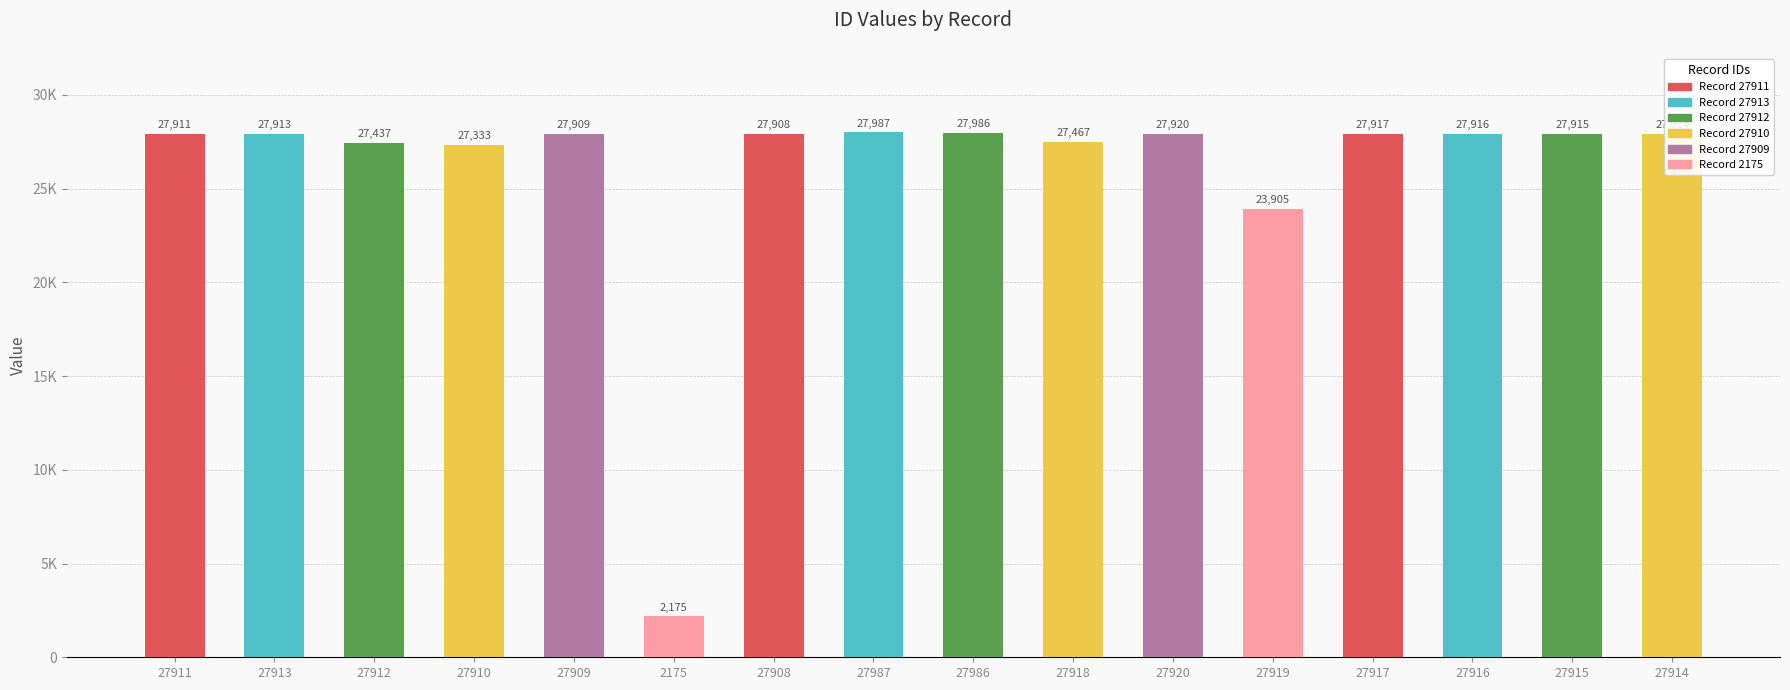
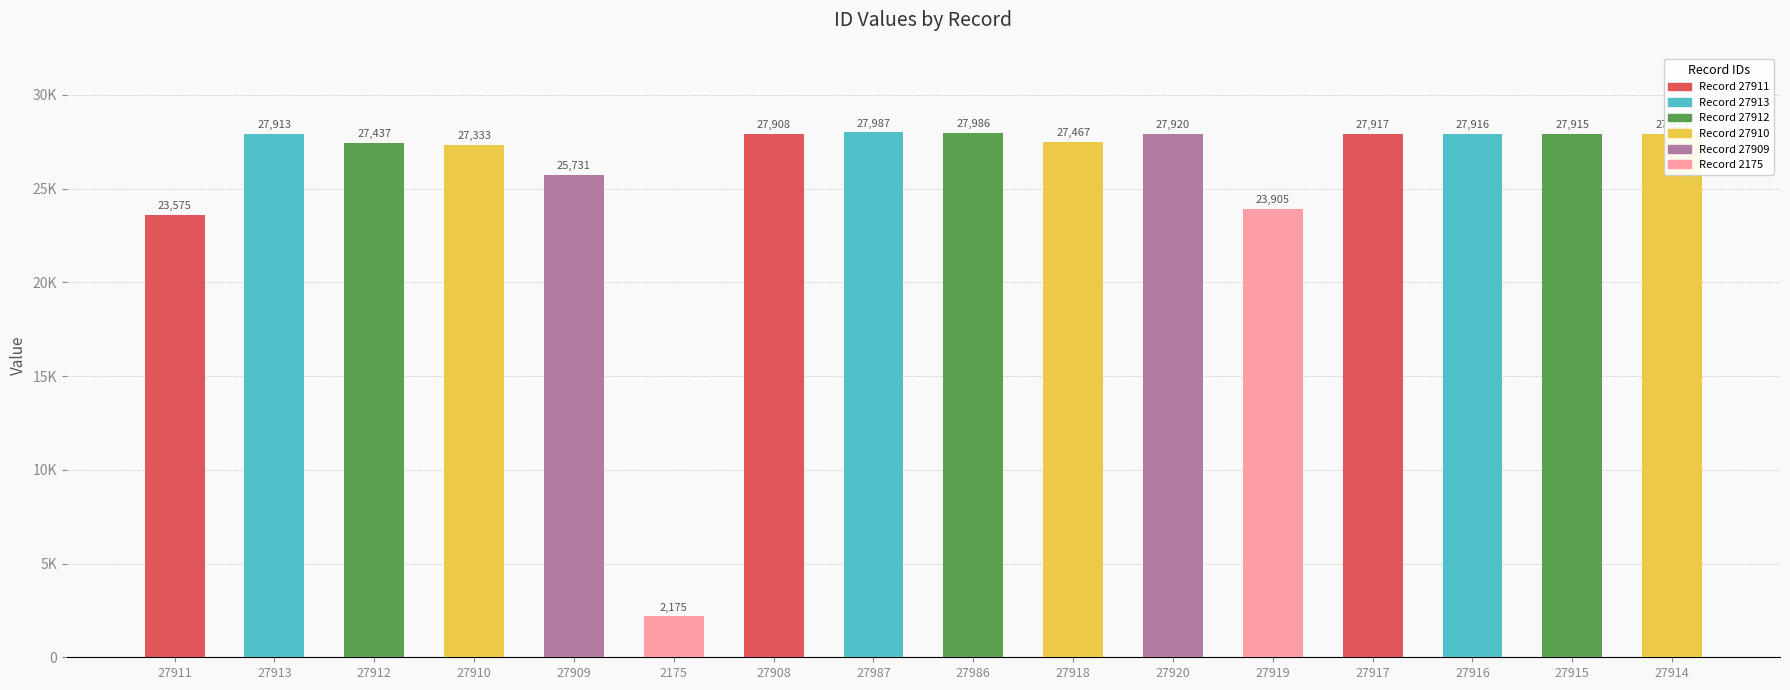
  {
-   "27911": "27,911",
+   "27911": "23,575",
    "27913": "27,913",
    "27912": "27,437",
    "27910": "27,333",
-   "27909": "27,909",
+   "27909": "25,731",
    "2175": "2,175",
    "27908": "27,908",
    "27987": "27,987",
    "27986": "27,986",
    "27918": "27,467",
    "27920": "27,920",
    "27919": "23,905",
    "27917": "27,917",
    "27916": "27,916",
    "27915": "27,915"
  }
